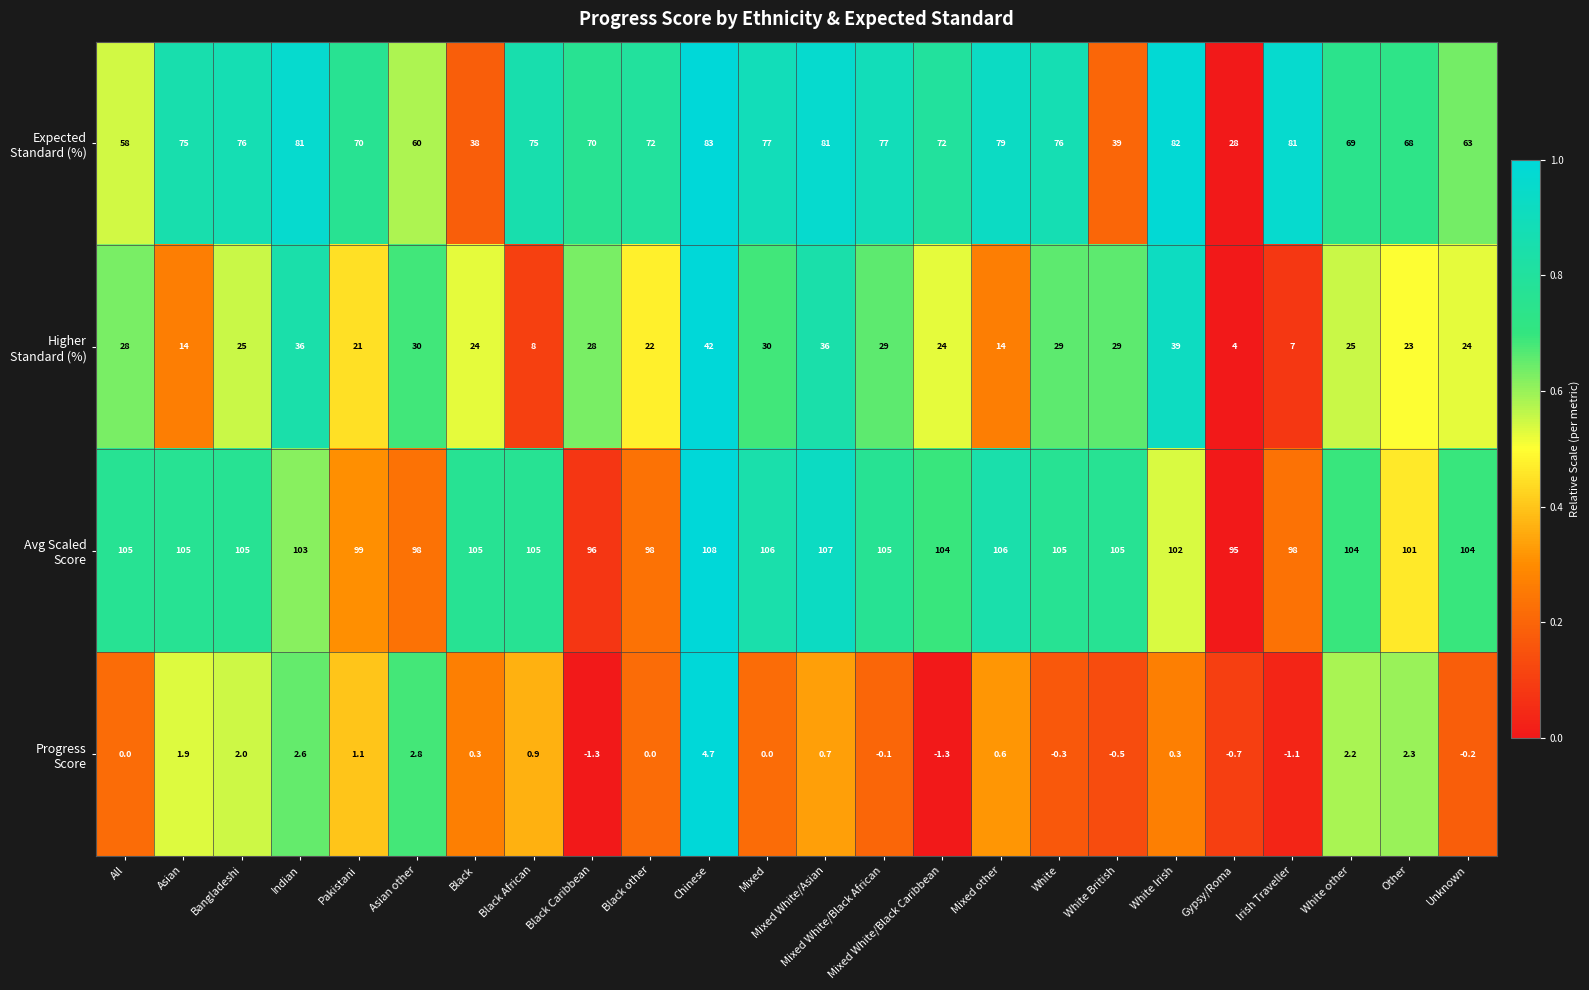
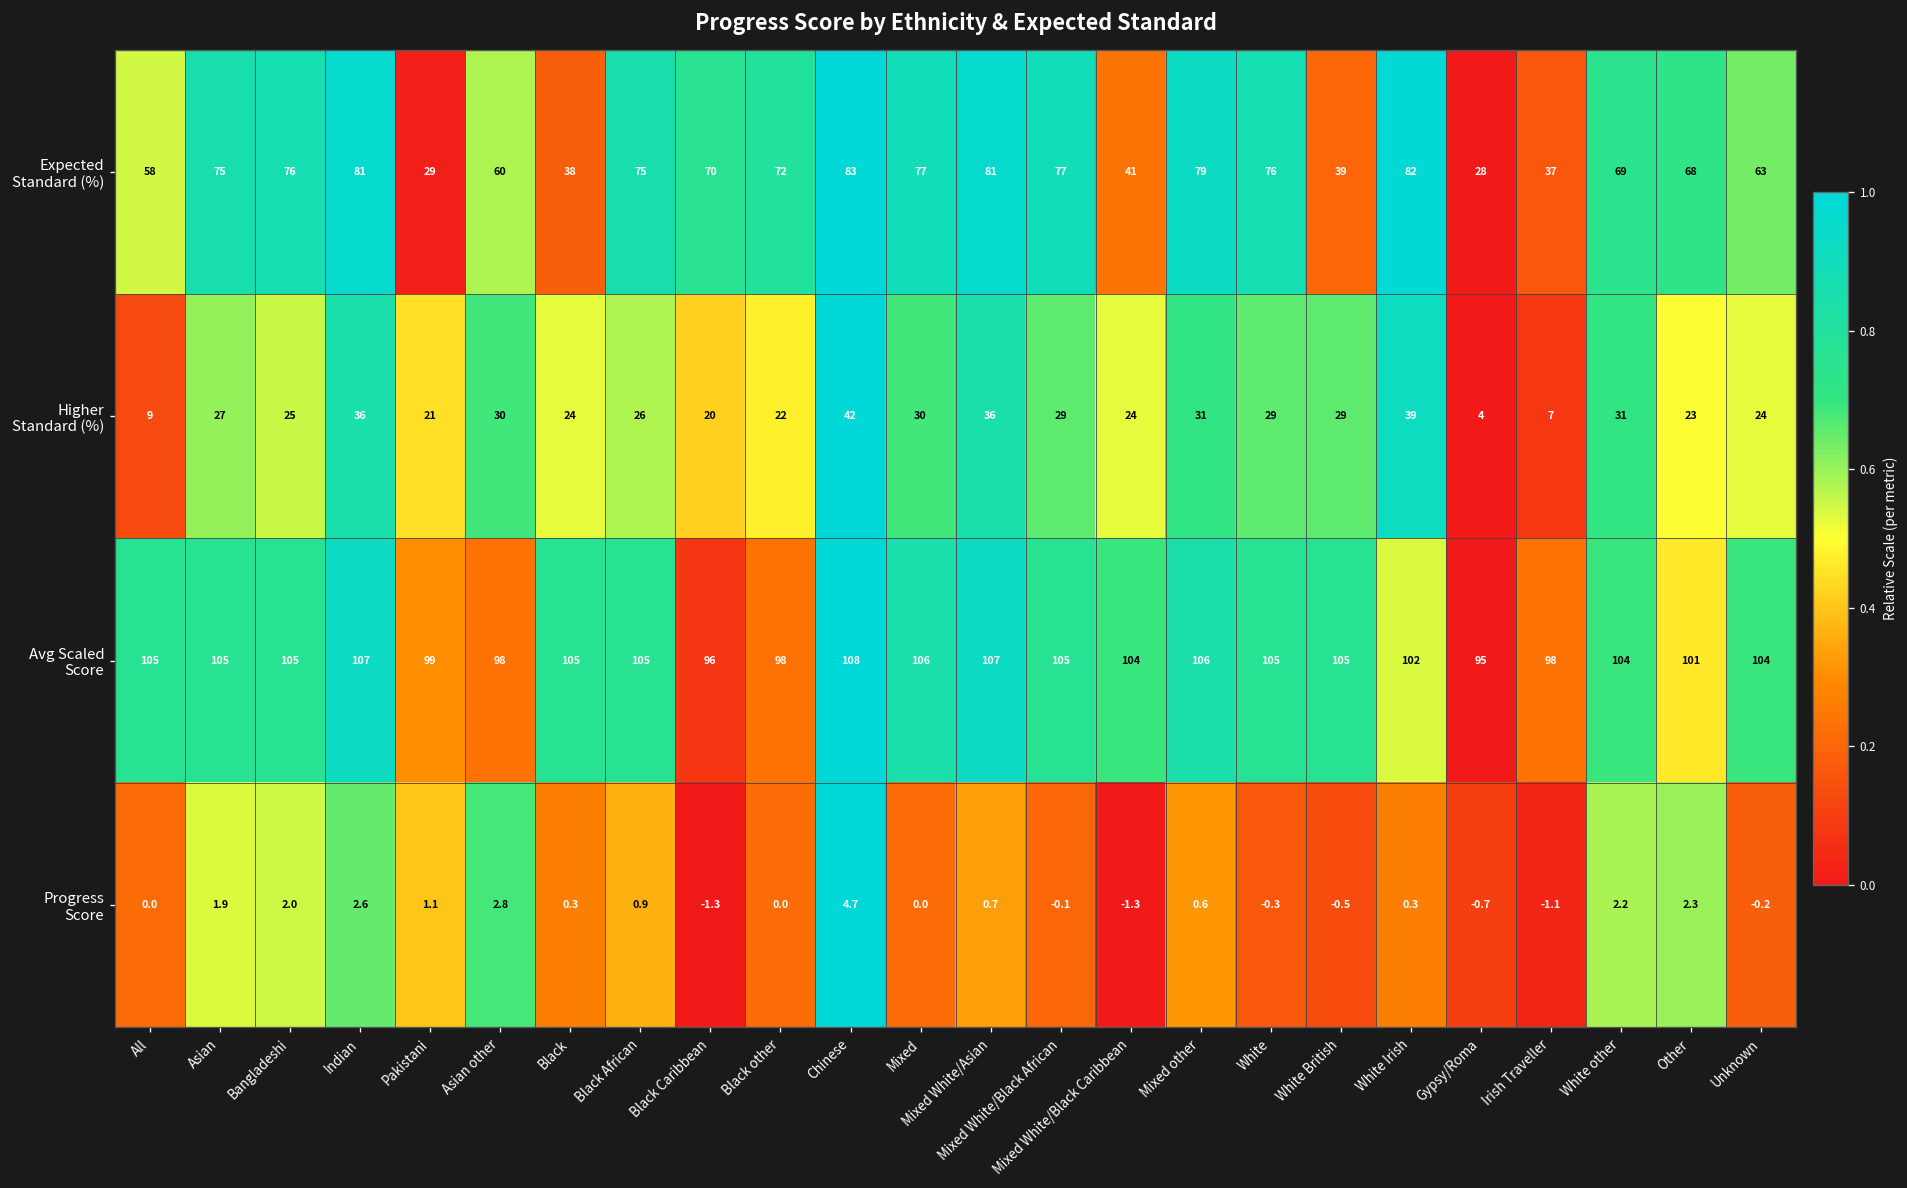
  {
    "Expected Standard (%)": {
      "All": 58,
      "Asian": 75,
      "Bangladeshi": 76,
      "Indian": 81,
-     "Pakistani": 70,
+     "Pakistani": 29,
      "Asian other": 60,
      "Black": 38,
      "Black African": 75,
      "Black Caribbean": 70,
      "Black other": 72,
      "Chinese": 83,
      "Mixed": 77,
      "Mixed White/Asian": 81,
      "Mixed White/Black African": 77,
-     "Mixed White/Black Caribbean": 72,
+     "Mixed White/Black Caribbean": 41,
      "Mixed other": 79,
      "White": 76,
      "White British": 39,
      "White Irish": 82,
      "Gypsy/Roma": 28,
-     "Irish Traveller": 81,
+     "Irish Traveller": 37,
      "White other": 69,
      "Other": 68,
      "Unknown": 63
    },
    "Higher Standard (%)": {
-     "All": 28,
-     "Asian": 14,
+     "All": 9,
+     "Asian": 27,
      "Bangladeshi": 25,
      "Indian": 36,
      "Pakistani": 21,
      "Asian other": 30,
      "Black": 24,
-     "Black African": 8,
-     "Black Caribbean": 28,
+     "Black African": 26,
+     "Black Caribbean": 20,
      "Black other": 22,
      "Chinese": 42,
      "Mixed": 30,
      "Mixed White/Asian": 36,
      "Mixed White/Black African": 29,
      "Mixed White/Black Caribbean": 24,
-     "Mixed other": 14,
+     "Mixed other": 31,
      "White": 29,
      "White British": 29,
      "White Irish": 39,
      "Gypsy/Roma": 4,
      "Irish Traveller": 7,
-     "White other": 25,
+     "White other": 31,
      "Other": 23,
      "Unknown": 24
    },
    "Avg Scaled Score": {
      "All": 105,
      "Asian": 105,
      "Bangladeshi": 105,
-     "Indian": 103,
+     "Indian": 107,
      "Pakistani": 99,
      "Asian other": 98,
      "Black": 105,
      "Black African": 105,
      "Black Caribbean": 96,
      "Black other": 98,
      "Chinese": 108,
      "Mixed": 106,
      "Mixed White/Asian": 107,
      "Mixed White/Black African": 105,
      "Mixed White/Black Caribbean": 104,
      "Mixed other": 106,
      "White": 105,
      "White British": 105,
      "White Irish": 102,
      "Gypsy/Roma": 95,
      "Irish Traveller": 98,
      "White other": 104,
      "Other": 101,
      "Unknown": 104
    },
    "Progress Score": {
      "All": 0.0,
      "Asian": 1.9,
      "Bangladeshi": 2.0,
      "Indian": 2.6,
      "Pakistani": 1.1,
      "Asian other": 2.8,
      "Black": 0.3,
      "Black African": 0.9,
      "Black Caribbean": -1.3,
      "Black other": 0.0,
      "Chinese": 4.7,
      "Mixed": 0.0,
      "Mixed White/Asian": 0.7,
      "Mixed White/Black African": -0.1,
      "Mixed White/Black Caribbean": -1.3,
      "Mixed other": 0.6,
      "White": -0.3,
      "White British": -0.5,
      "White Irish": 0.3,
      "Gypsy/Roma": -0.7,
      "Irish Traveller": -1.1,
      "White other": 2.2,
      "Other": 2.3,
      "Unknown": -0.2
    }
  }
